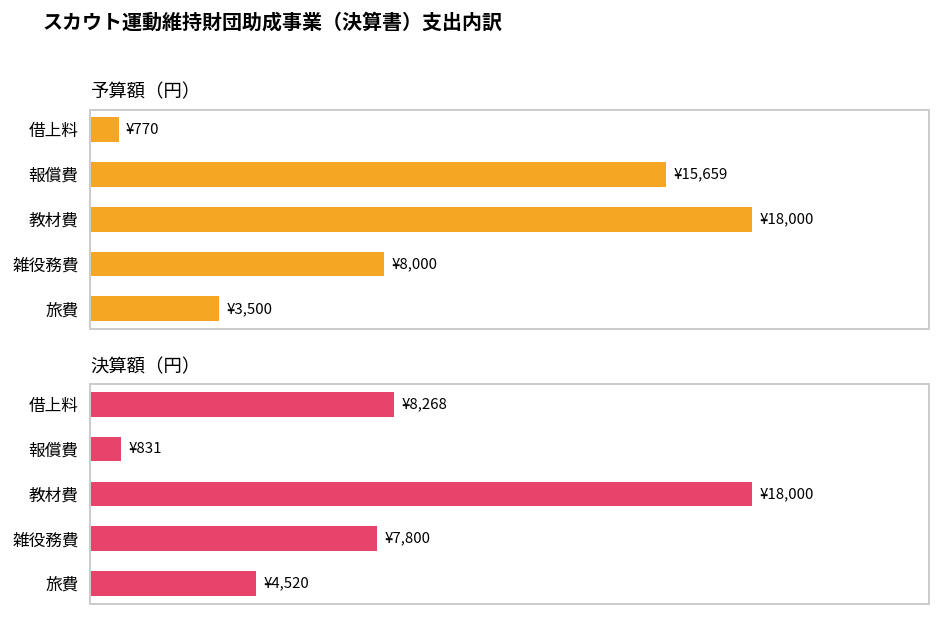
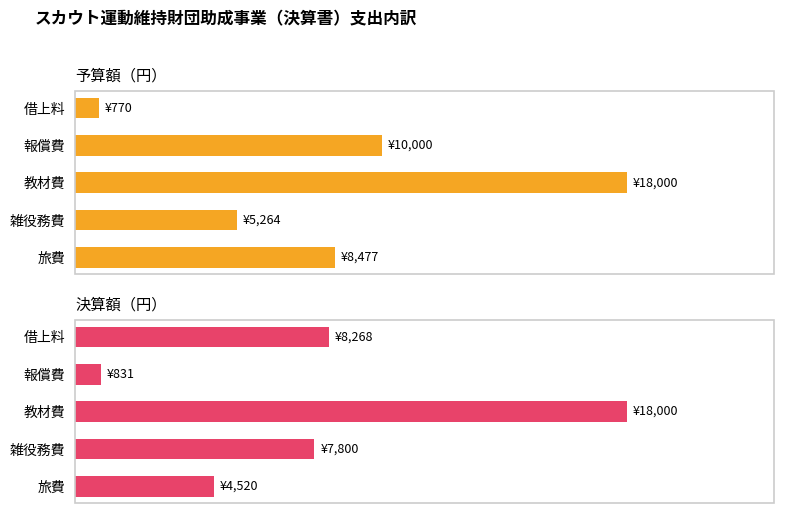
  {
    "予算額（円）": {
      "借上料": "¥770",
-     "報償費": "¥15,659",
+     "報償費": "¥10,000",
      "教材費": "¥18,000",
-     "雑役務費": "¥8,000",
-     "旅費": "¥3,500"
+     "雑役務費": "¥5,264",
+     "旅費": "¥8,477"
    },
    "決算額（円）": {
      "借上料": "¥8,268",
      "報償費": "¥831",
      "教材費": "¥18,000",
      "雑役務費": "¥7,800",
      "旅費": "¥4,520"
    }
  }
